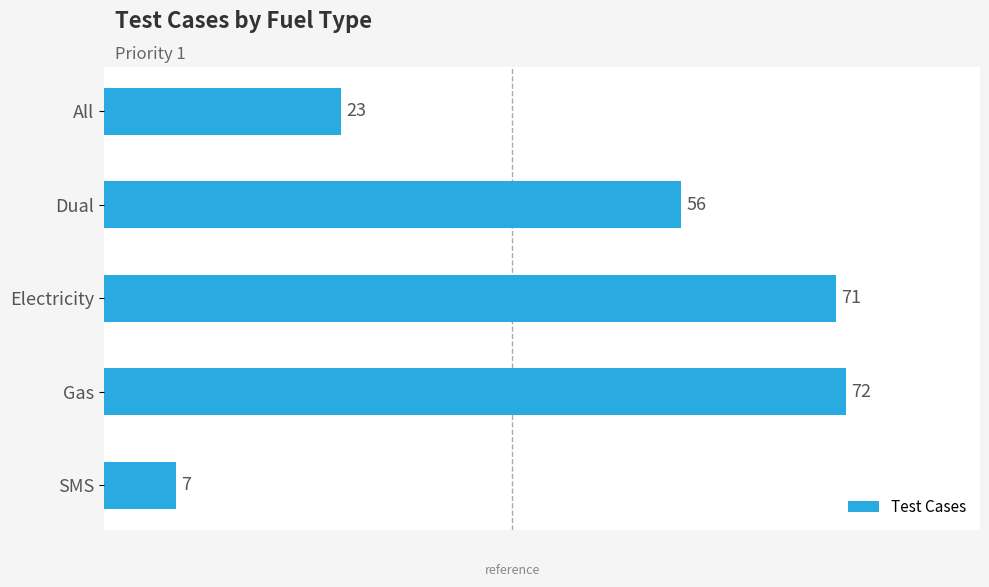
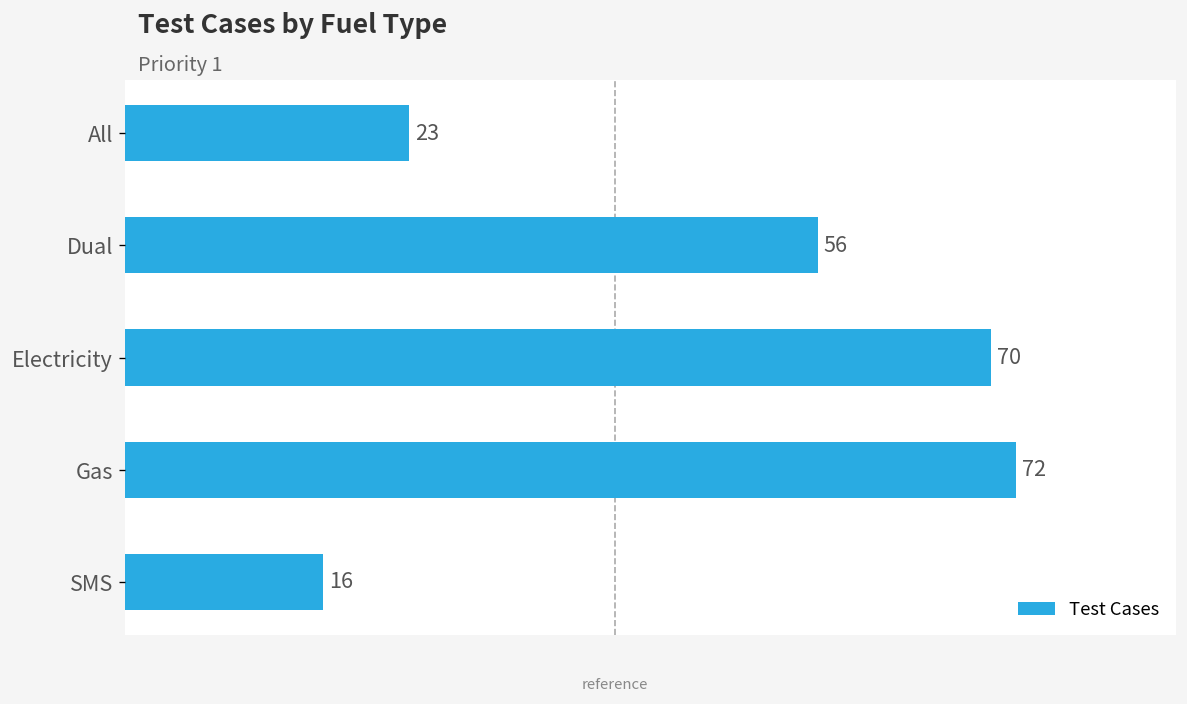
  {
    "All": 23,
    "Dual": 56,
-   "Electricity": 71,
+   "Electricity": 70,
    "Gas": 72,
-   "SMS": 7
+   "SMS": 16
  }
